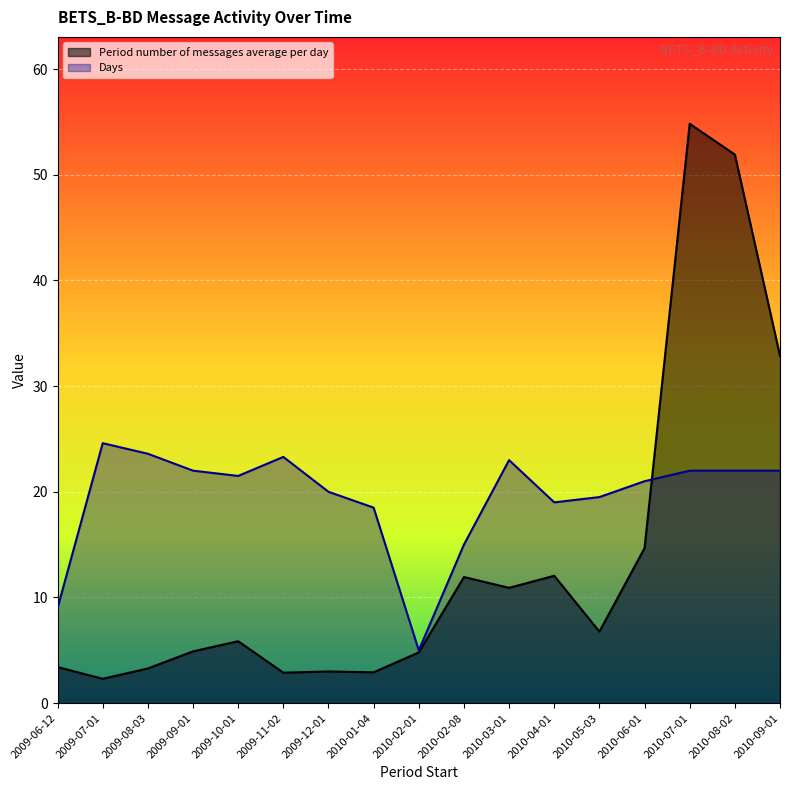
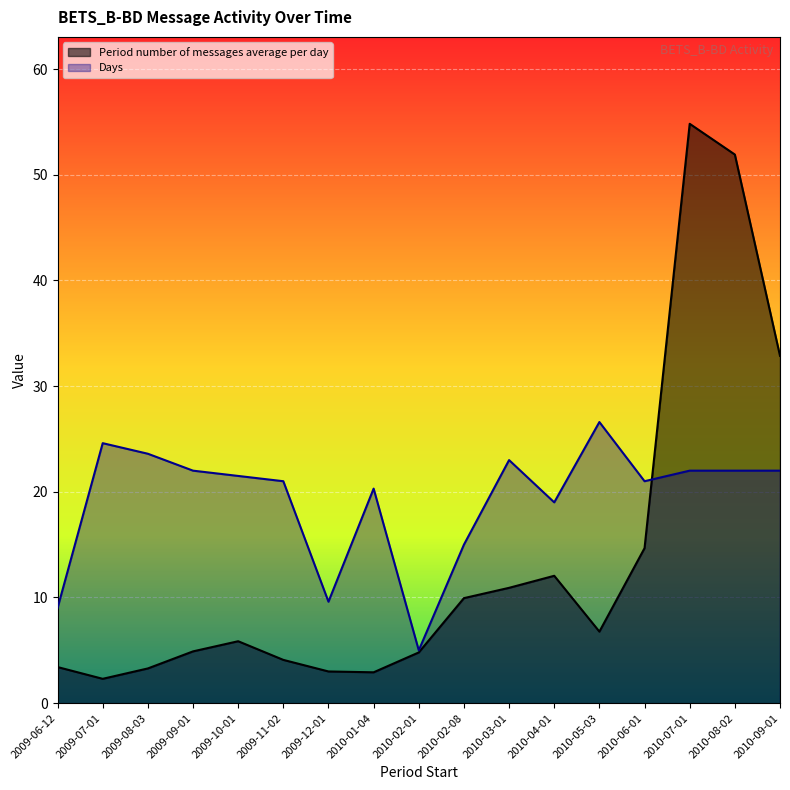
  {
    "Period number of messages average per day": {
      "2009-06-12": 3.4,
      "2009-07-01": 2.3,
      "2009-08-03": 3.3,
      "2009-09-01": 4.9,
      "2009-10-01": 5.9,
-     "2009-11-02": 2.9,
+     "2009-11-02": 4.1,
      "2009-12-01": 3.0,
      "2010-01-04": 2.9,
-     "2010-02-08": 11.9,
+     "2010-02-08": 9.9,
      "2010-03-01": 10.9,
      "2010-04-01": 12.1,
      "2010-05-03": 6.8,
      "2010-06-01": 14.7,
      "2010-07-01": 54.8,
      "2010-08-02": 51.9,
      "2010-09-01": 32.9
    },
    "Days": {
      "2009-06-12": 9.0,
      "2009-07-01": 24.6,
      "2009-08-03": 23.6,
      "2009-09-01": 22.0,
      "2009-10-01": 21.5,
-     "2009-11-02": 23.3,
-     "2009-12-01": 20.0,
-     "2010-01-04": 18.5,
+     "2009-11-02": 21.0,
+     "2009-12-01": 9.6,
+     "2010-01-04": 20.3,
      "2010-02-08": 15.0,
      "2010-03-01": 23.0,
      "2010-04-01": 19.0,
-     "2010-05-03": 19.5,
+     "2010-05-03": 26.6,
      "2010-06-01": 21.0,
      "2010-07-01": 22.0,
      "2010-08-02": 22.0,
      "2010-09-01": 22.0
    }
  }
